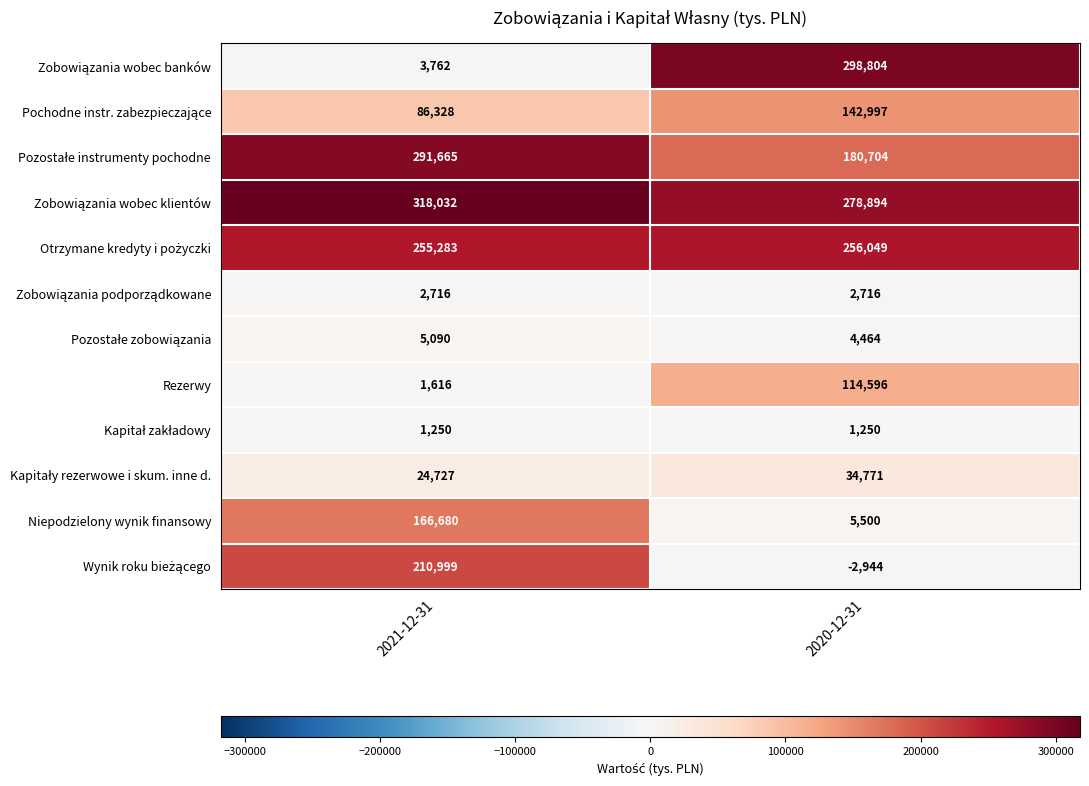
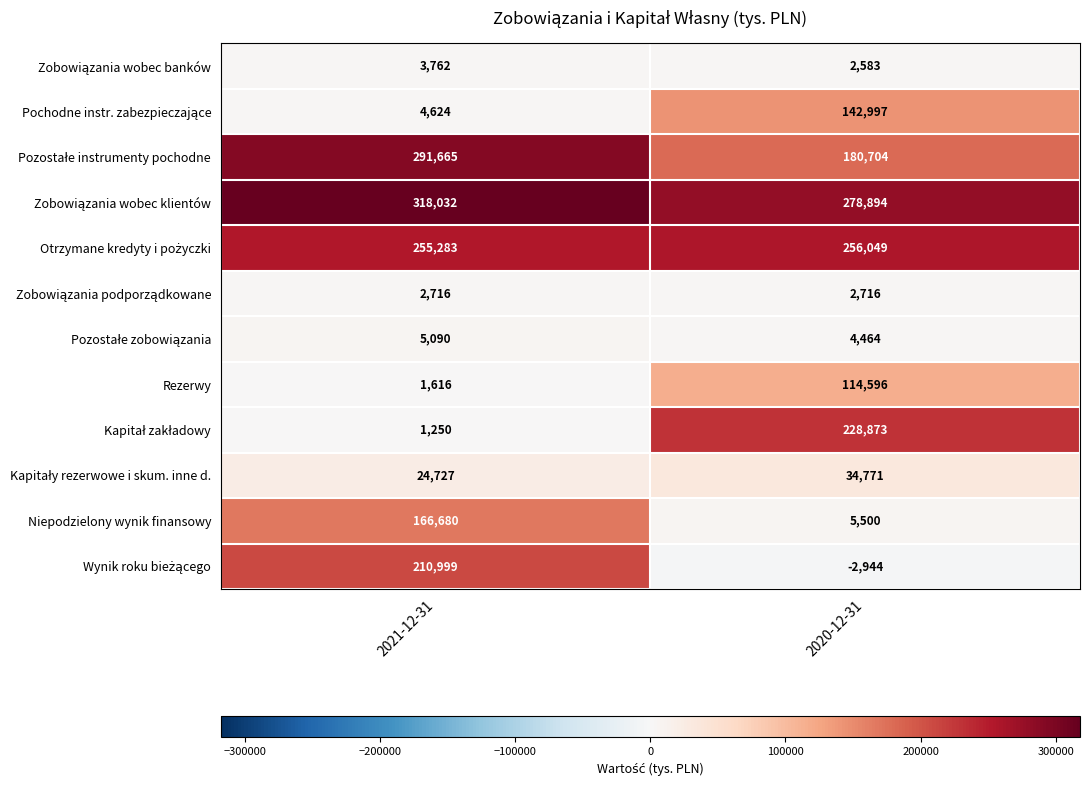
  {
    "Zobowiązania wobec banków": {
      "2021-12-31": "3,762",
-     "2020-12-31": "298,804"
+     "2020-12-31": "2,583"
    },
    "Pochodne instr. zabezpieczające": {
-     "2021-12-31": "86,328",
+     "2021-12-31": "4,624",
      "2020-12-31": "142,997"
    },
    "Pozostałe instrumenty pochodne": {
      "2021-12-31": "291,665",
      "2020-12-31": "180,704"
    },
    "Zobowiązania wobec klientów": {
      "2021-12-31": "318,032",
      "2020-12-31": "278,894"
    },
    "Otrzymane kredyty i pożyczki": {
      "2021-12-31": "255,283",
      "2020-12-31": "256,049"
    },
    "Zobowiązania podporządkowane": {
      "2021-12-31": "2,716",
      "2020-12-31": "2,716"
    },
    "Pozostałe zobowiązania": {
      "2021-12-31": "5,090",
      "2020-12-31": "4,464"
    },
    "Rezerwy": {
      "2021-12-31": "1,616",
      "2020-12-31": "114,596"
    },
    "Kapitał zakładowy": {
      "2021-12-31": "1,250",
-     "2020-12-31": "1,250"
+     "2020-12-31": "228,873"
    },
    "Kapitały rezerwowe i skum. inne d.": {
      "2021-12-31": "24,727",
      "2020-12-31": "34,771"
    },
    "Niepodzielony wynik finansowy": {
      "2021-12-31": "166,680",
      "2020-12-31": "5,500"
    },
    "Wynik roku bieżącego": {
      "2021-12-31": "210,999",
      "2020-12-31": "-2,944"
    }
  }
